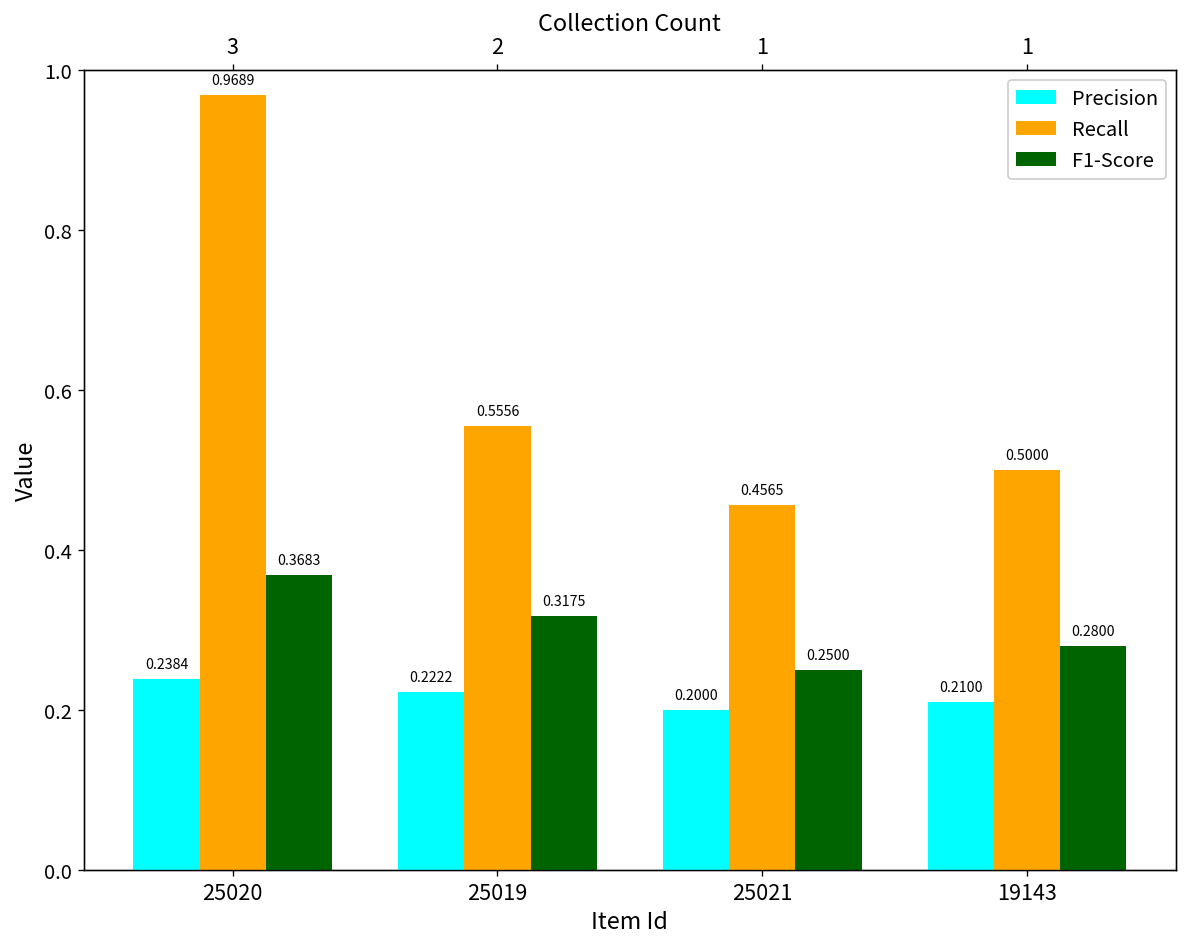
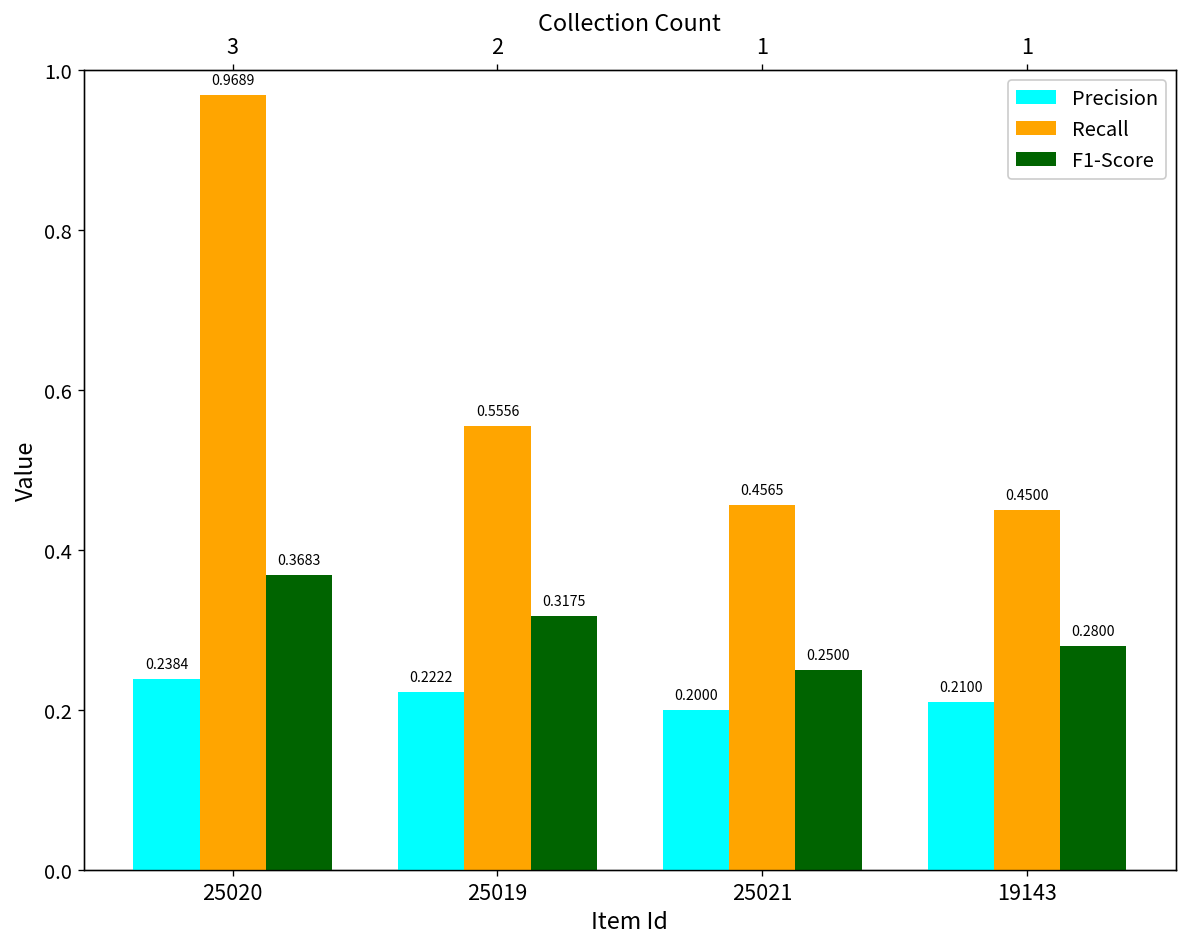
  {
    "Recall": {
      "25020": 0.9689,
      "25019": 0.5556,
      "25021": 0.4565,
-     "19143": 0.5000
+     "19143": 0.4500
    }
  }
